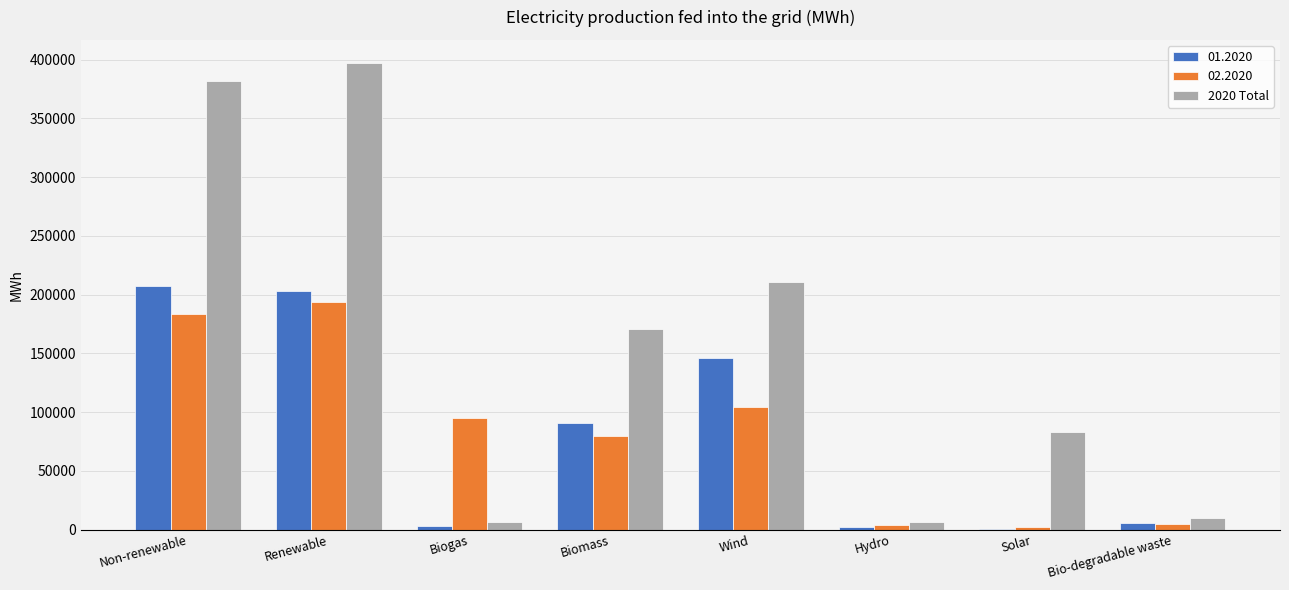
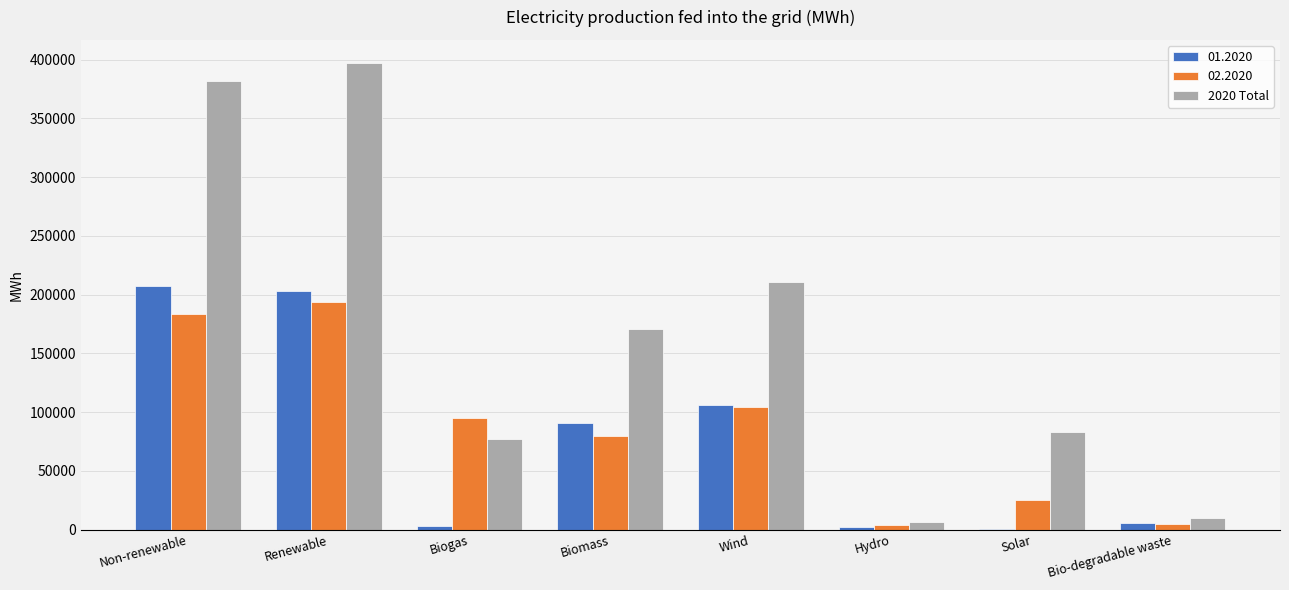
  {
    "01.2020": {
      "Non-renewable": 208000,
      "Renewable": 203000,
      "Biogas": 3000,
      "Biomass": 90000,
-     "Wind": 146000,
+     "Wind": 106000,
      "Hydro": 2000,
      "Bio-degradable waste": 5000
    },
    "02.2020": {
      "Non-renewable": 184000,
      "Renewable": 194000,
      "Biogas": 95000,
      "Biomass": 80000,
      "Wind": 104000,
      "Hydro": 4000,
-     "Solar": 2000,
+     "Solar": 25000,
      "Bio-degradable waste": 5000
    },
    "2020 Total": {
      "Non-renewable": 382000,
      "Renewable": 397000,
-     "Biogas": 6000,
+     "Biogas": 77000,
      "Biomass": 170000,
      "Wind": 211000,
      "Hydro": 6000,
      "Solar": 83000,
      "Bio-degradable waste": 10000
    }
  }
